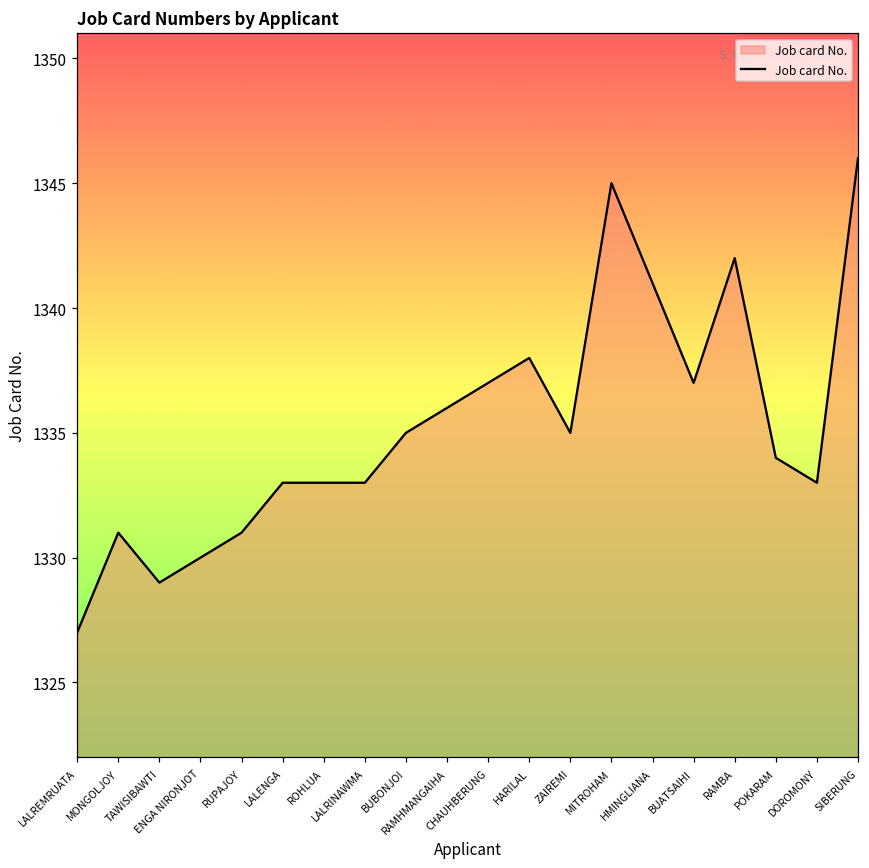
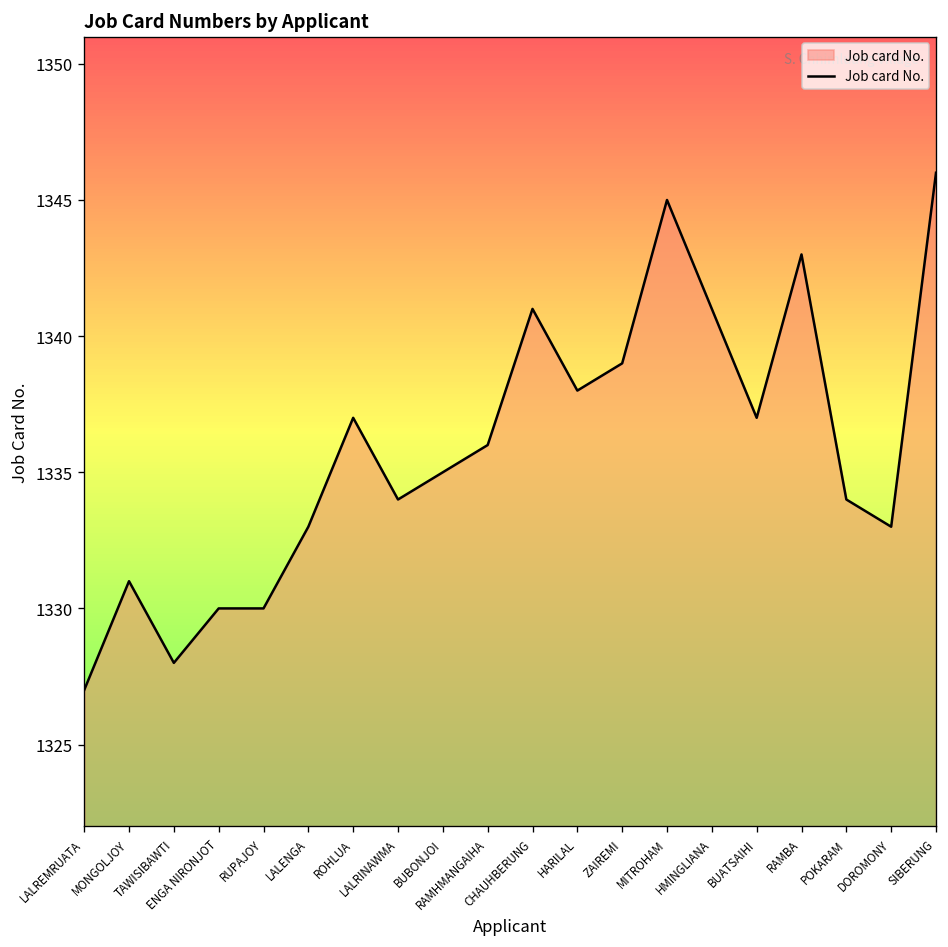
  {
    "LALREMRUATA": 1327,
    "MONGOLJOY": 1331,
-   "TAWISIBAWTI": 1329,
+   "TAWISIBAWTI": 1328,
    "ENGA NIRONJOT": 1330,
-   "RUPAJOY": 1331,
+   "RUPAJOY": 1330,
    "LALENGA": 1333,
-   "ROHLUA": 1333,
-   "LALRINAWMA": 1333,
+   "ROHLUA": 1337,
+   "LALRINAWMA": 1334,
    "BUBONJOI": 1335,
    "RAMHMANGAIHA": 1336,
-   "CHAUHBERUNG": 1337,
+   "CHAUHBERUNG": 1341,
    "HARILAL": 1338,
-   "ZAIREMI": 1335,
+   "ZAIREMI": 1339,
    "MITROHAM": 1345,
    "HMINGLIANA": 1341,
    "BUATSAIHI": 1337,
-   "RAMBA": 1342,
+   "RAMBA": 1343,
    "POKARAM": 1334,
    "DOROMONY": 1333,
    "SIBERUNG": 1346
  }
